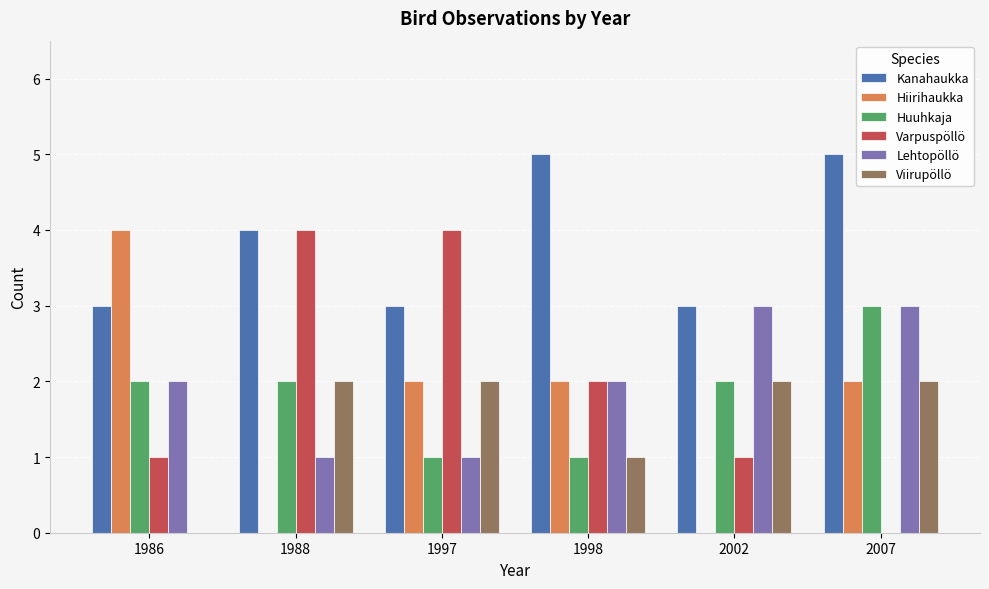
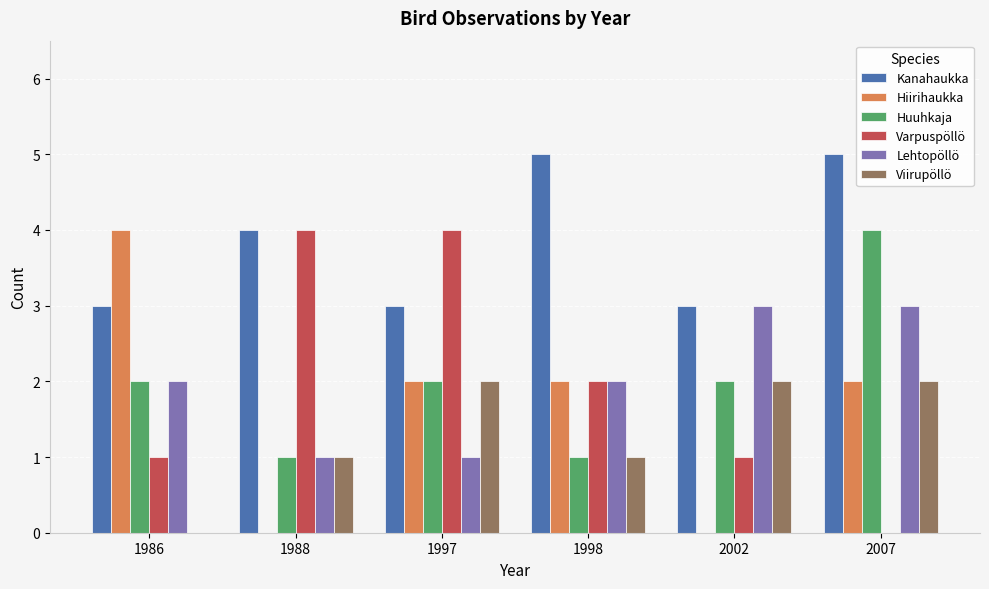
  {
    "Huuhkaja": {
      "1986": 2,
-     "1988": 2,
-     "1997": 1,
+     "1988": 1,
+     "1997": 2,
      "1998": 1,
      "2002": 2,
-     "2007": 3
+     "2007": 4
    },
    "Viirupöllö": {
      "1986": 0,
-     "1988": 2,
+     "1988": 1,
      "1997": 2,
      "1998": 1,
      "2002": 2,
      "2007": 2
    }
  }
